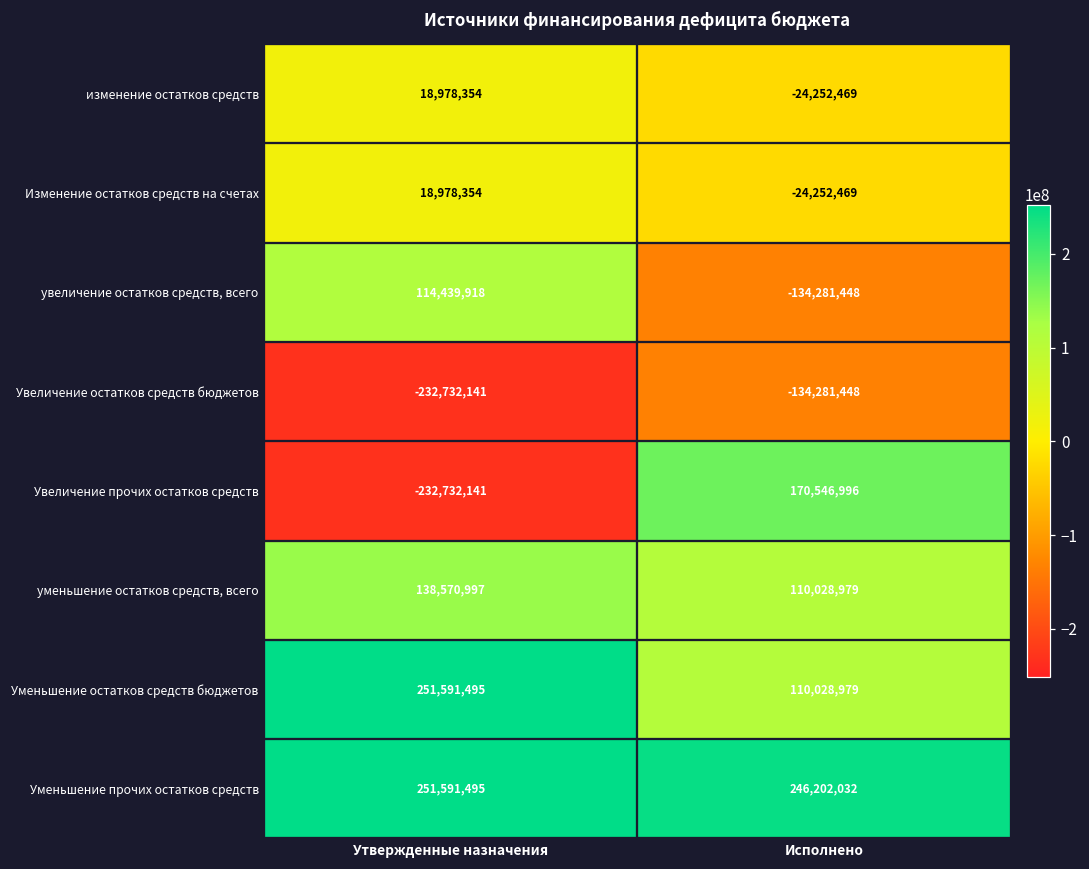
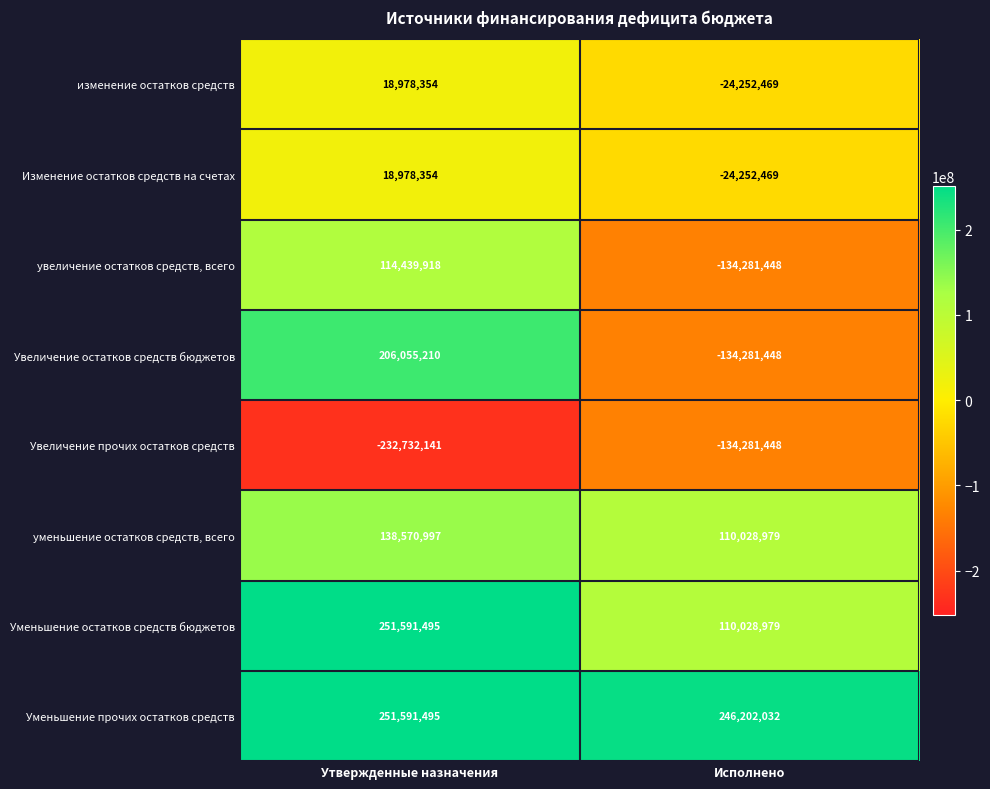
  {
    "изменение остатков средств": {
      "Утвержденные назначения": "18,978,354",
      "Исполнено": "-24,252,469"
    },
    "Изменение остатков средств на счетах": {
      "Утвержденные назначения": "18,978,354",
      "Исполнено": "-24,252,469"
    },
    "увеличение остатков средств, всего": {
      "Утвержденные назначения": "114,439,918",
      "Исполнено": "-134,281,448"
    },
    "Увеличение остатков средств бюджетов": {
-     "Утвержденные назначения": "-232,732,141",
+     "Утвержденные назначения": "206,055,210",
      "Исполнено": "-134,281,448"
    },
    "Увеличение прочих остатков средств": {
      "Утвержденные назначения": "-232,732,141",
-     "Исполнено": "170,546,996"
+     "Исполнено": "-134,281,448"
    },
    "уменьшение остатков средств, всего": {
      "Утвержденные назначения": "138,570,997",
      "Исполнено": "110,028,979"
    },
    "Уменьшение остатков средств бюджетов": {
      "Утвержденные назначения": "251,591,495",
      "Исполнено": "110,028,979"
    },
    "Уменьшение прочих остатков средств": {
      "Утвержденные назначения": "251,591,495",
      "Исполнено": "246,202,032"
    }
  }
